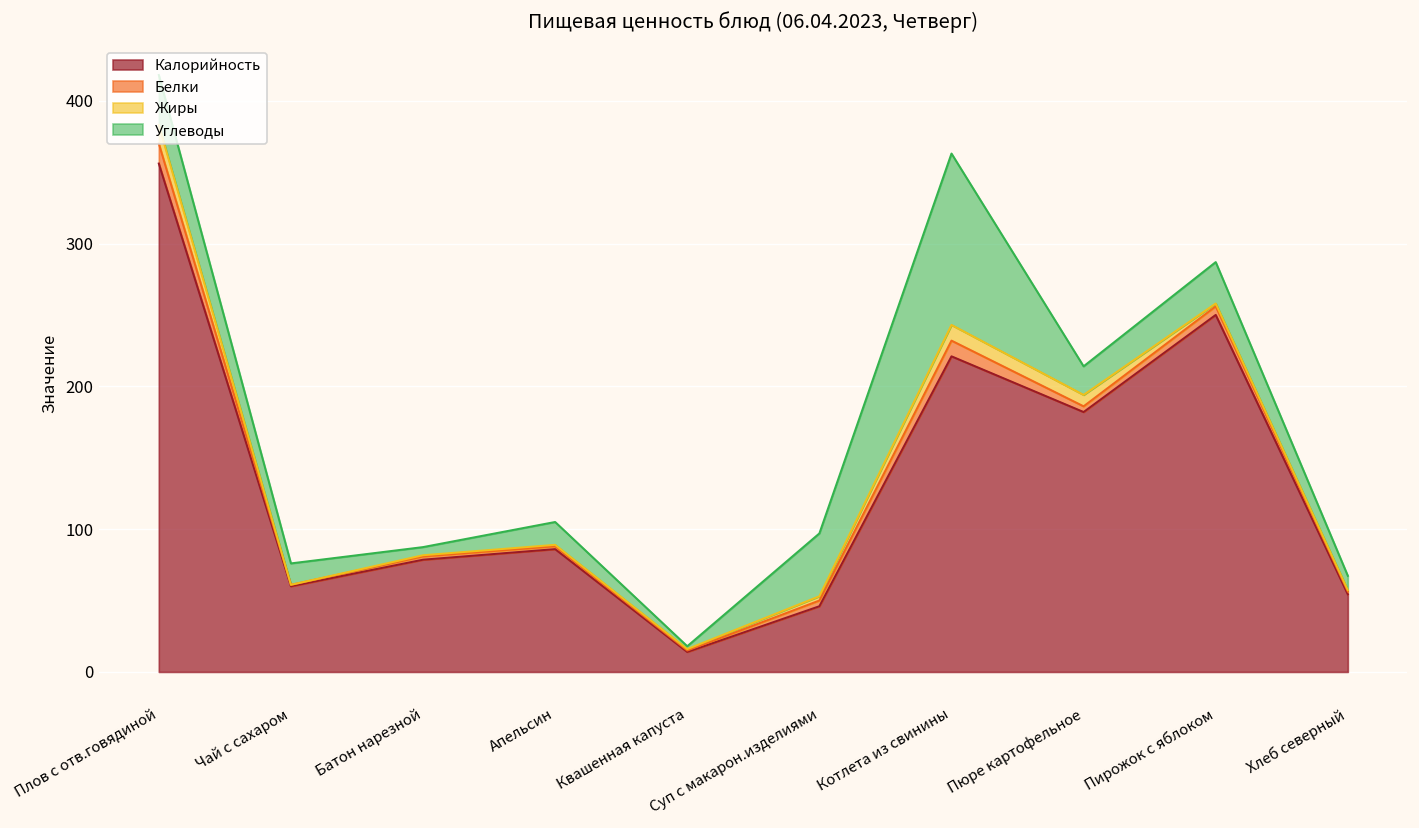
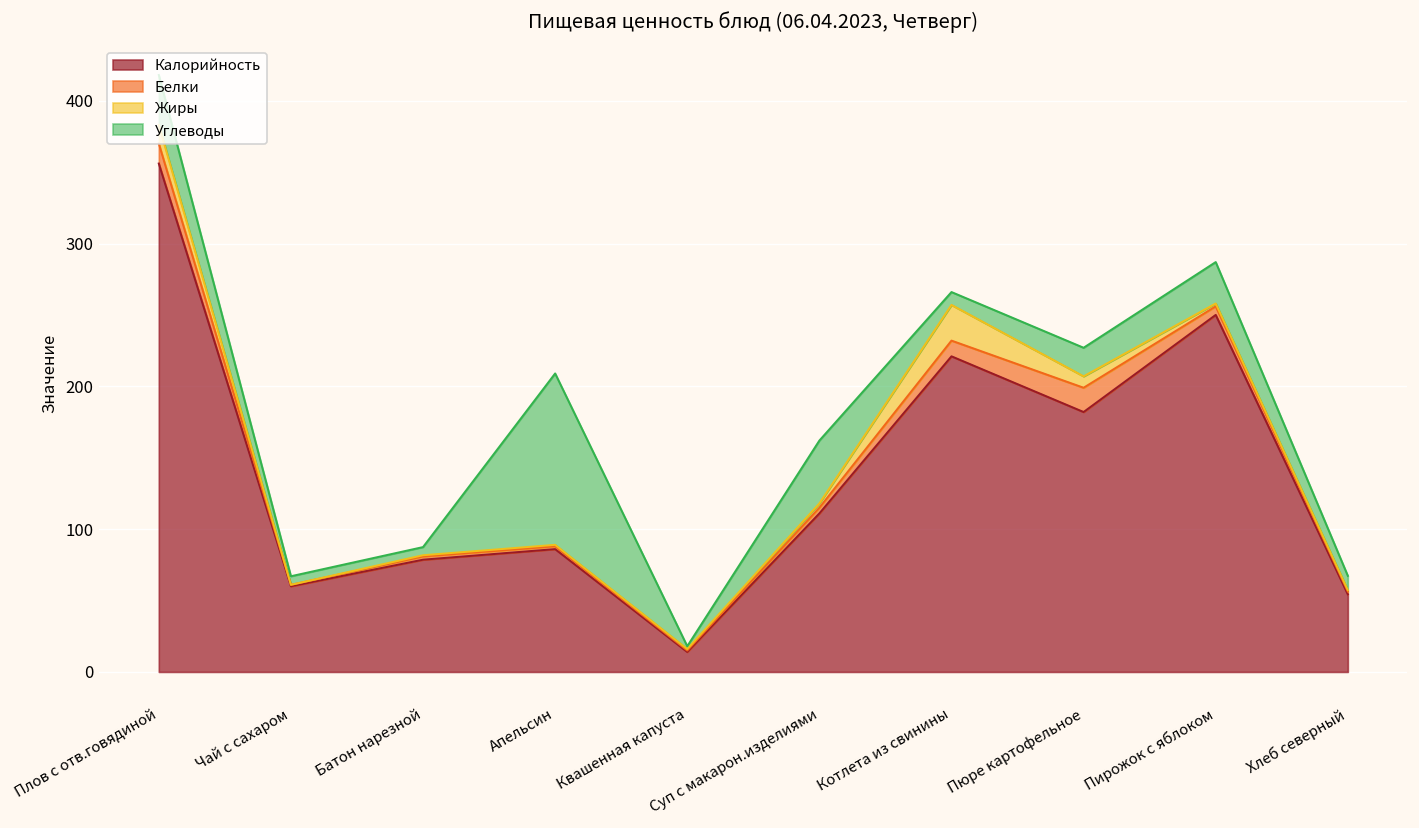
  {
    "Калорийность": {
      "Плов с отв.говядиной": 356,
      "Батон нарезной": 79,
-     "Суп с макарон.изделиями": 46,
+     "Суп с макарон.изделиями": 111,
      "Котлета из свинины": 221,
      "Пюре картофельное": 182,
      "Пирожок с яблоком": 250
    },
    "Белки": {
      "Суп с макарон.изделиями": 4,
      "Котлета из свинины": 11,
-     "Пюре картофельное": 4
+     "Пюре картофельное": 17
    },
    "Жиры": {
      "Суп с макарон.изделиями": 3,
-     "Котлета из свинины": 11,
+     "Котлета из свинины": 25,
      "Пюре картофельное": 8
    },
    "Углеводы": {
-     "Чай с сахаром": 15,
+     "Чай с сахаром": 6,
      "Батон нарезной": 6,
-     "Апельсин": 16,
+     "Апельсин": 120,
      "Суп с макарон.изделиями": 44,
-     "Котлета из свинины": 120,
+     "Котлета из свинины": 9,
      "Пюре картофельное": 20,
      "Пирожок с яблоком": 29,
      "Хлеб северный": 10
    }
  }
